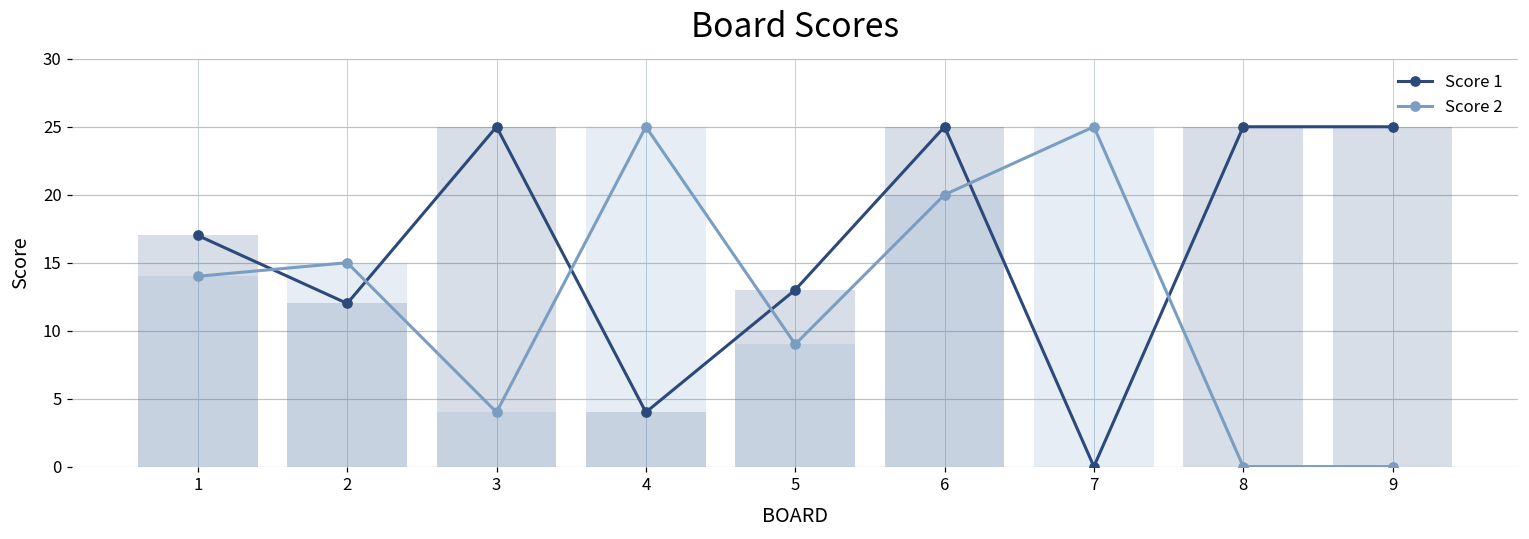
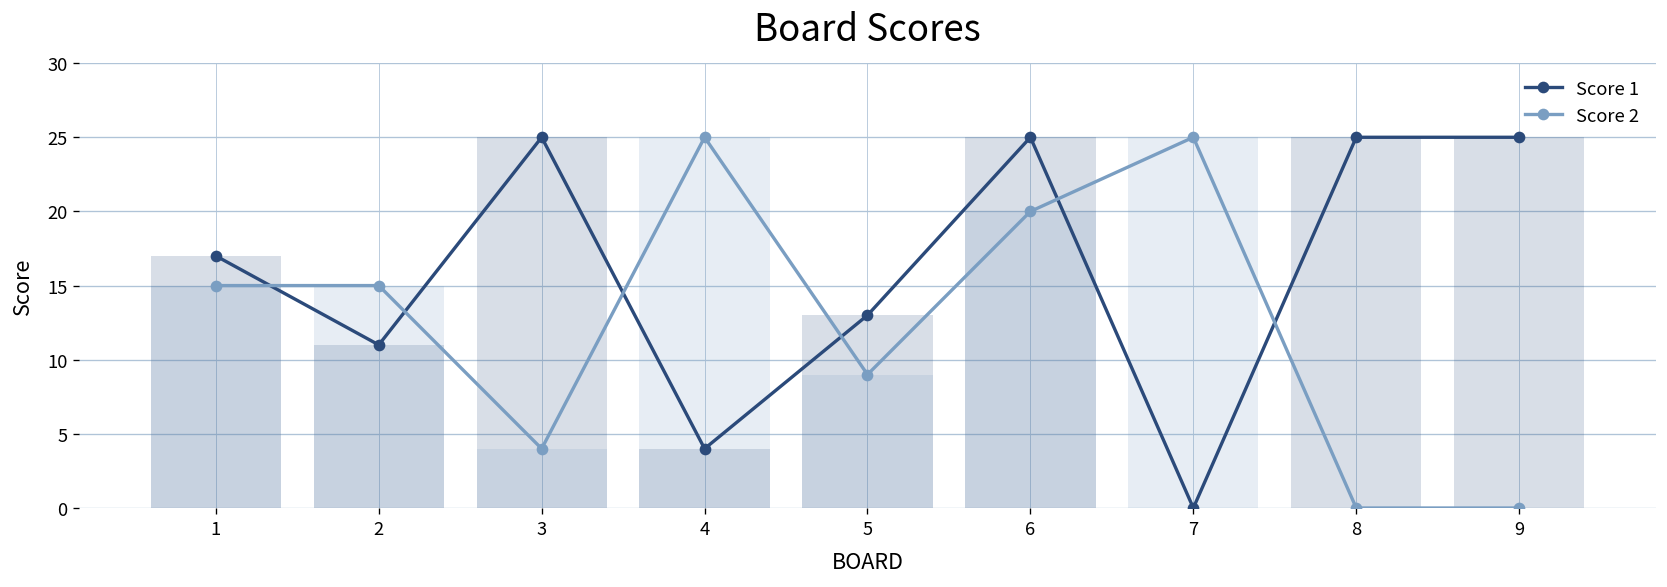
  {
    "Score 1": {
      "1": 17,
-     "2": 12,
+     "2": 11,
      "3": 25,
      "4": 4,
      "5": 13,
      "6": 25,
      "7": 0,
      "8": 25,
      "9": 25
    },
    "Score 2": {
-     "1": 14,
+     "1": 15,
      "2": 15,
      "3": 4,
      "4": 25,
      "5": 9,
      "6": 20,
      "7": 25,
      "8": 0,
      "9": 0
    }
  }
